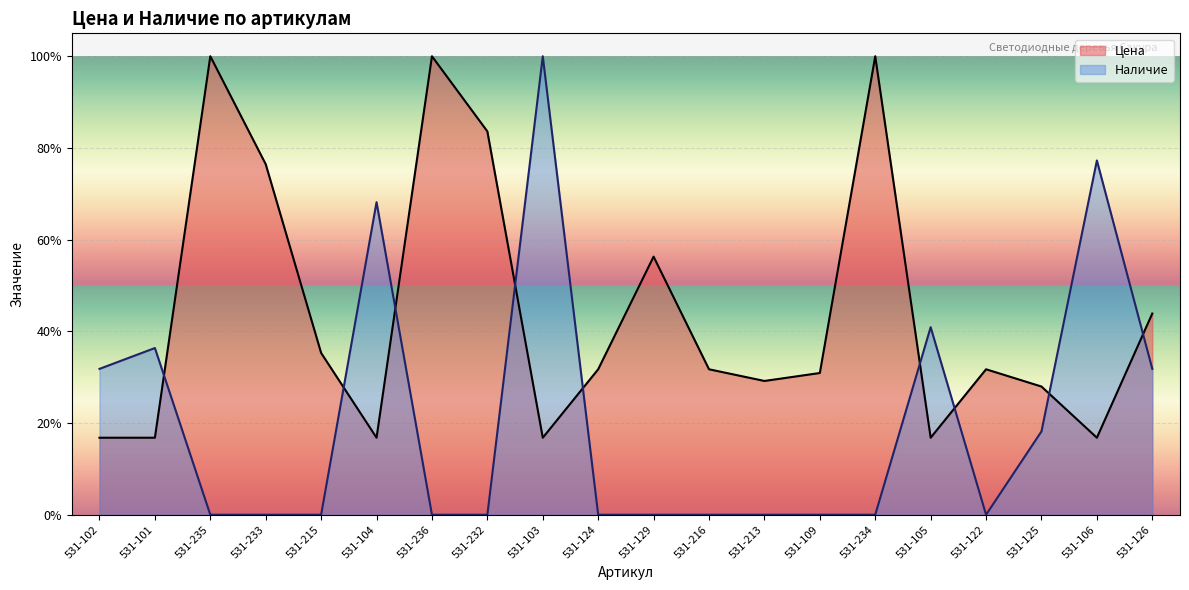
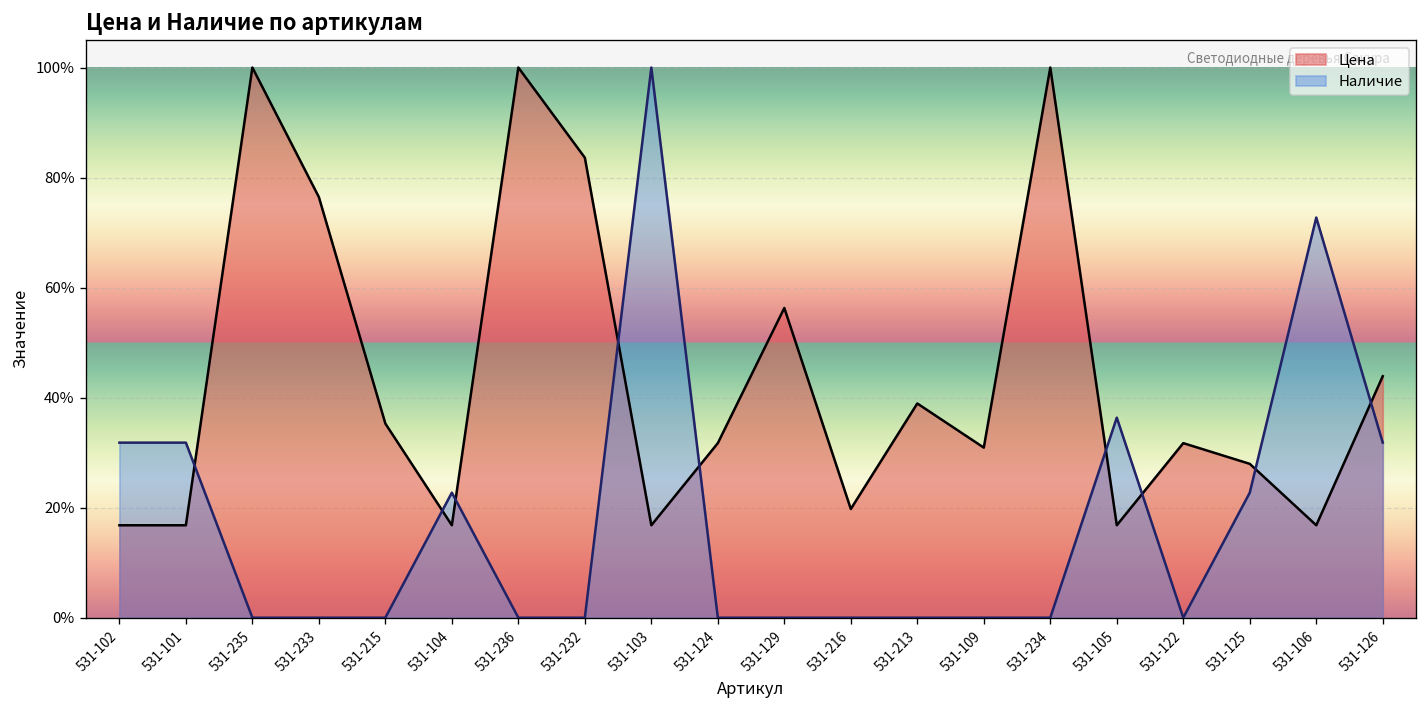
  {
    "Цена": {
      "531-102": "17%",
      "531-101": "17%",
      "531-235": "100%",
      "531-233": "76%",
      "531-215": "35%",
      "531-104": "17%",
      "531-236": "100%",
      "531-232": "84%",
      "531-103": "17%",
      "531-124": "32%",
      "531-129": "56%",
-     "531-216": "32%",
-     "531-213": "29%",
+     "531-216": "20%",
+     "531-213": "39%",
      "531-109": "31%",
      "531-234": "100%",
      "531-105": "17%",
      "531-122": "32%",
      "531-125": "28%",
      "531-106": "17%",
      "531-126": "44%"
    },
    "Наличие": {
      "531-102": "32%",
-     "531-101": "36%",
+     "531-101": "32%",
      "531-235": "0%",
      "531-233": "0%",
      "531-215": "0%",
-     "531-104": "68%",
+     "531-104": "23%",
      "531-236": "0%",
      "531-232": "0%",
      "531-103": "100%",
      "531-124": "0%",
      "531-129": "0%",
      "531-216": "0%",
      "531-213": "0%",
      "531-109": "0%",
      "531-234": "0%",
-     "531-105": "41%",
+     "531-105": "36%",
      "531-122": "0%",
-     "531-125": "18%",
-     "531-106": "77%",
+     "531-125": "23%",
+     "531-106": "73%",
      "531-126": "32%"
    }
  }
